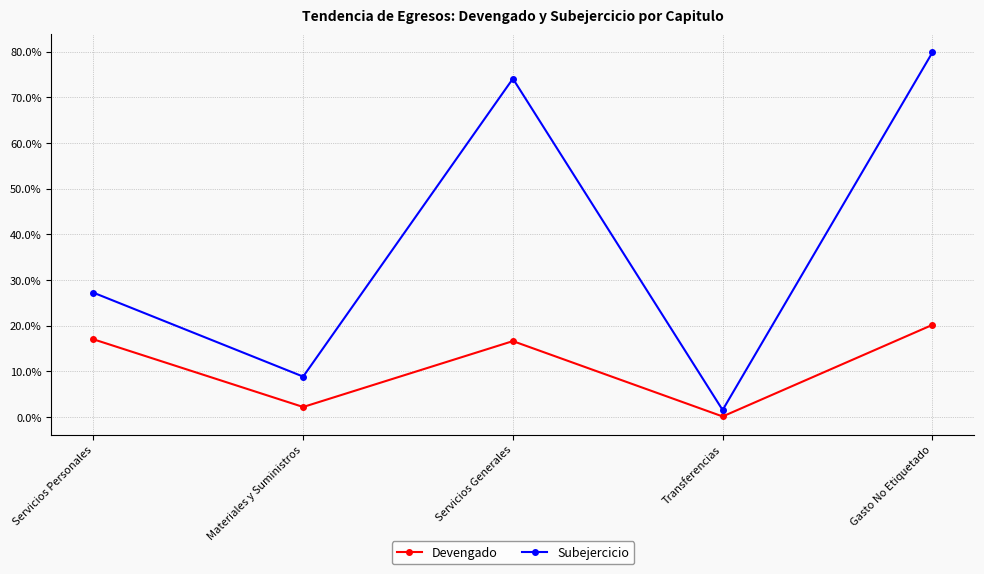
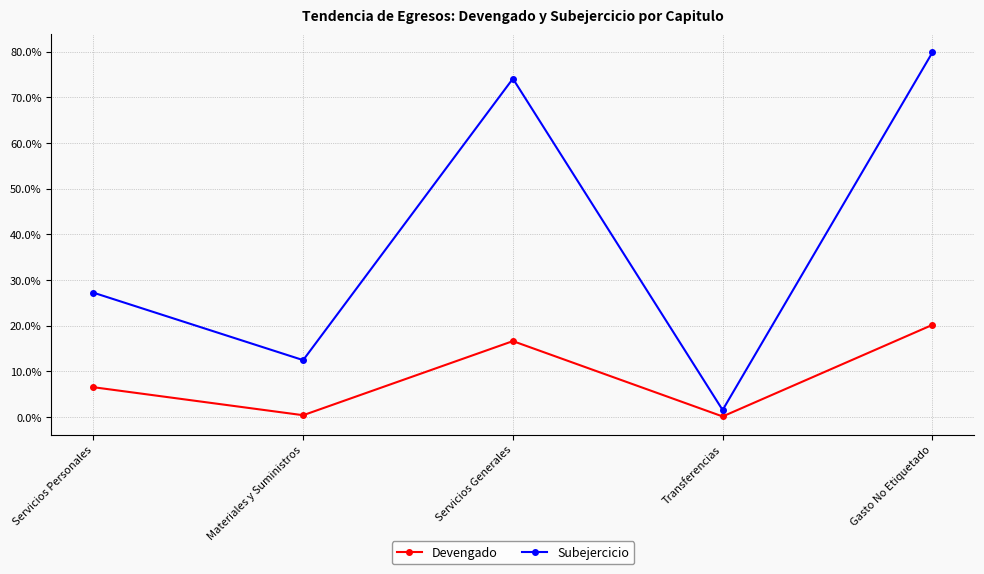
  {
    "Devengado": {
-     "Servicios Personales": "17%",
-     "Materiales y Suministros": "2%",
+     "Servicios Personales": "7%",
+     "Materiales y Suministros": "0%",
      "Servicios Generales": "17%",
      "Transferencias": "0%",
      "Gasto No Etiquetado": "20%"
    },
    "Subejercicio": {
      "Servicios Personales": "27%",
-     "Materiales y Suministros": "9%",
+     "Materiales y Suministros": "12%",
      "Servicios Generales": "74%",
      "Transferencias": "2%",
      "Gasto No Etiquetado": "80%"
    }
  }
